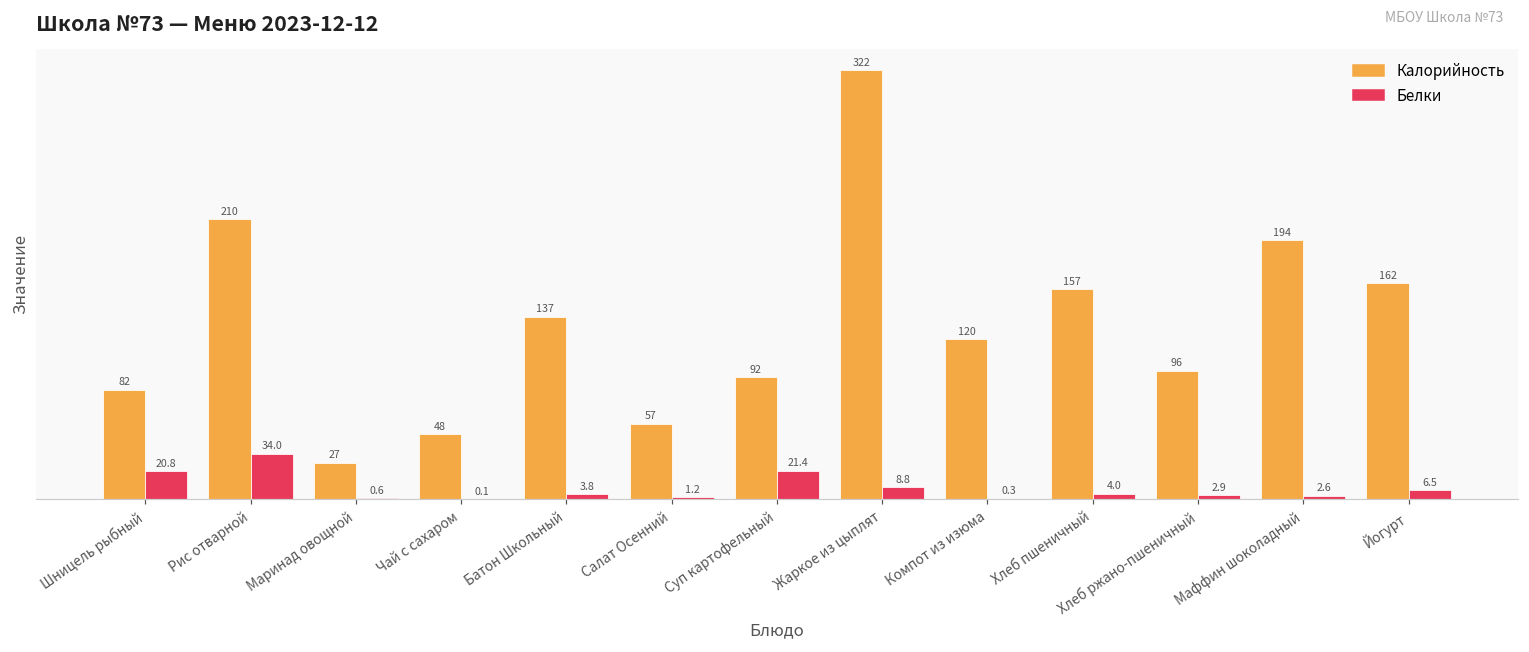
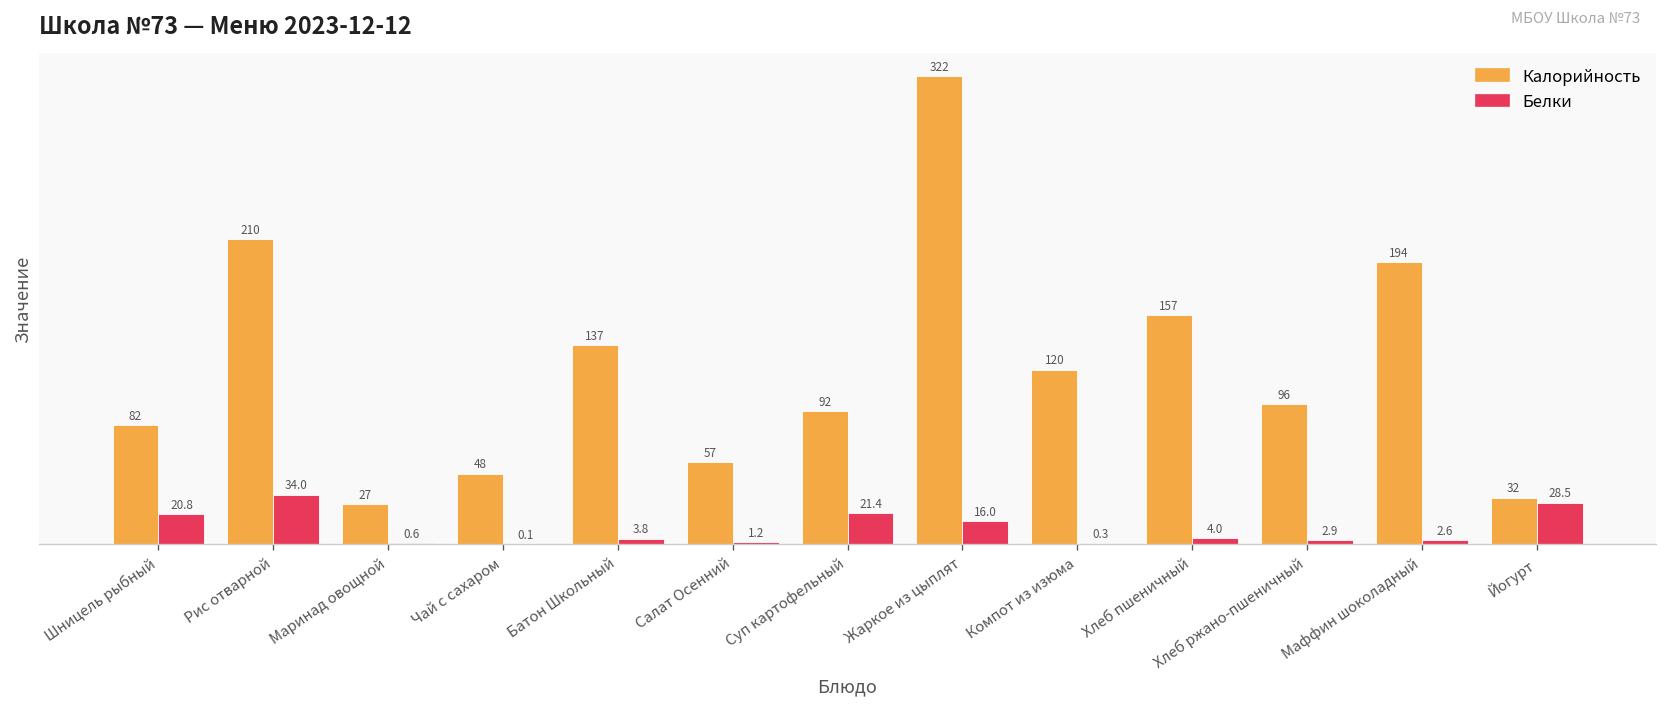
  {
    "Калорийность": {
      "Шницель рыбный": 82,
      "Рис отварной": 210,
      "Маринад овощной": 27,
      "Чай с сахаром": 48,
      "Батон Школьный": 137,
      "Салат Осенний": 57,
      "Суп картофельный": 92,
      "Жаркое из цыплят": 322,
      "Компот из изюма": 120,
      "Хлеб пшеничный": 157,
      "Хлеб ржано-пшеничный": 96,
      "Маффин шоколадный": 194,
-     "Йогурт": 162
+     "Йогурт": 32
    },
    "Белки": {
      "Шницель рыбный": 20.8,
      "Рис отварной": 34.0,
      "Маринад овощной": 0.6,
      "Чай с сахаром": 0.1,
      "Батон Школьный": 3.8,
      "Салат Осенний": 1.2,
      "Суп картофельный": 21.4,
-     "Жаркое из цыплят": 8.8,
+     "Жаркое из цыплят": 16.0,
      "Компот из изюма": 0.3,
      "Хлеб пшеничный": 4.0,
      "Хлеб ржано-пшеничный": 2.9,
      "Маффин шоколадный": 2.6,
-     "Йогурт": 6.5
+     "Йогурт": 28.5
    }
  }
